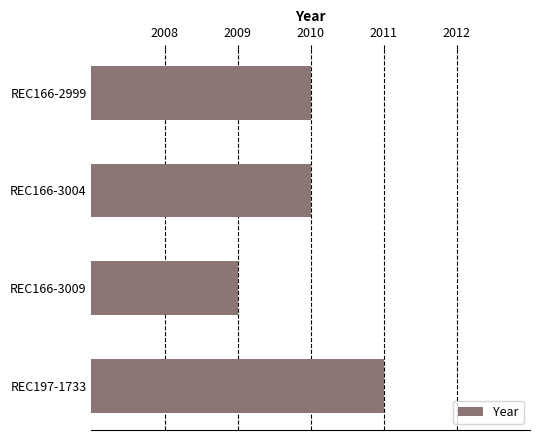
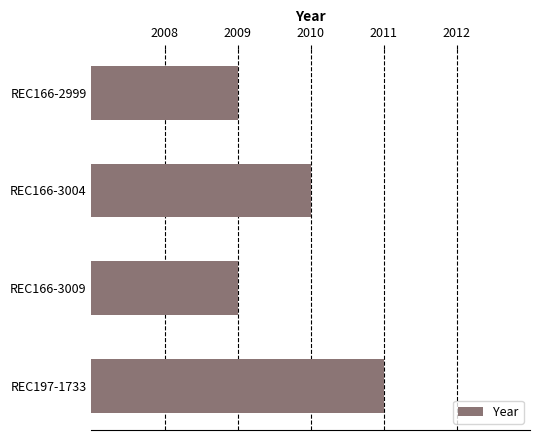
  {
-   "REC166-2999": 2010,
+   "REC166-2999": 2009,
    "REC166-3004": 2010,
    "REC166-3009": 2009,
    "REC197-1733": 2011
  }
